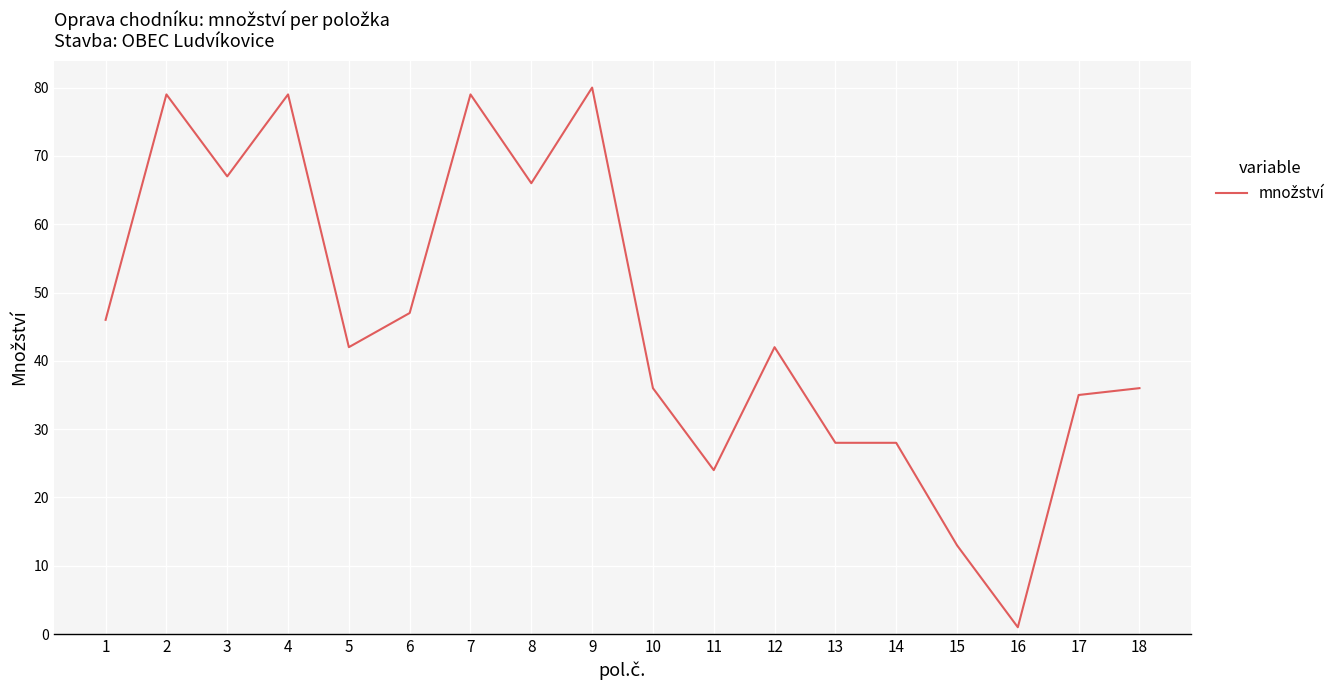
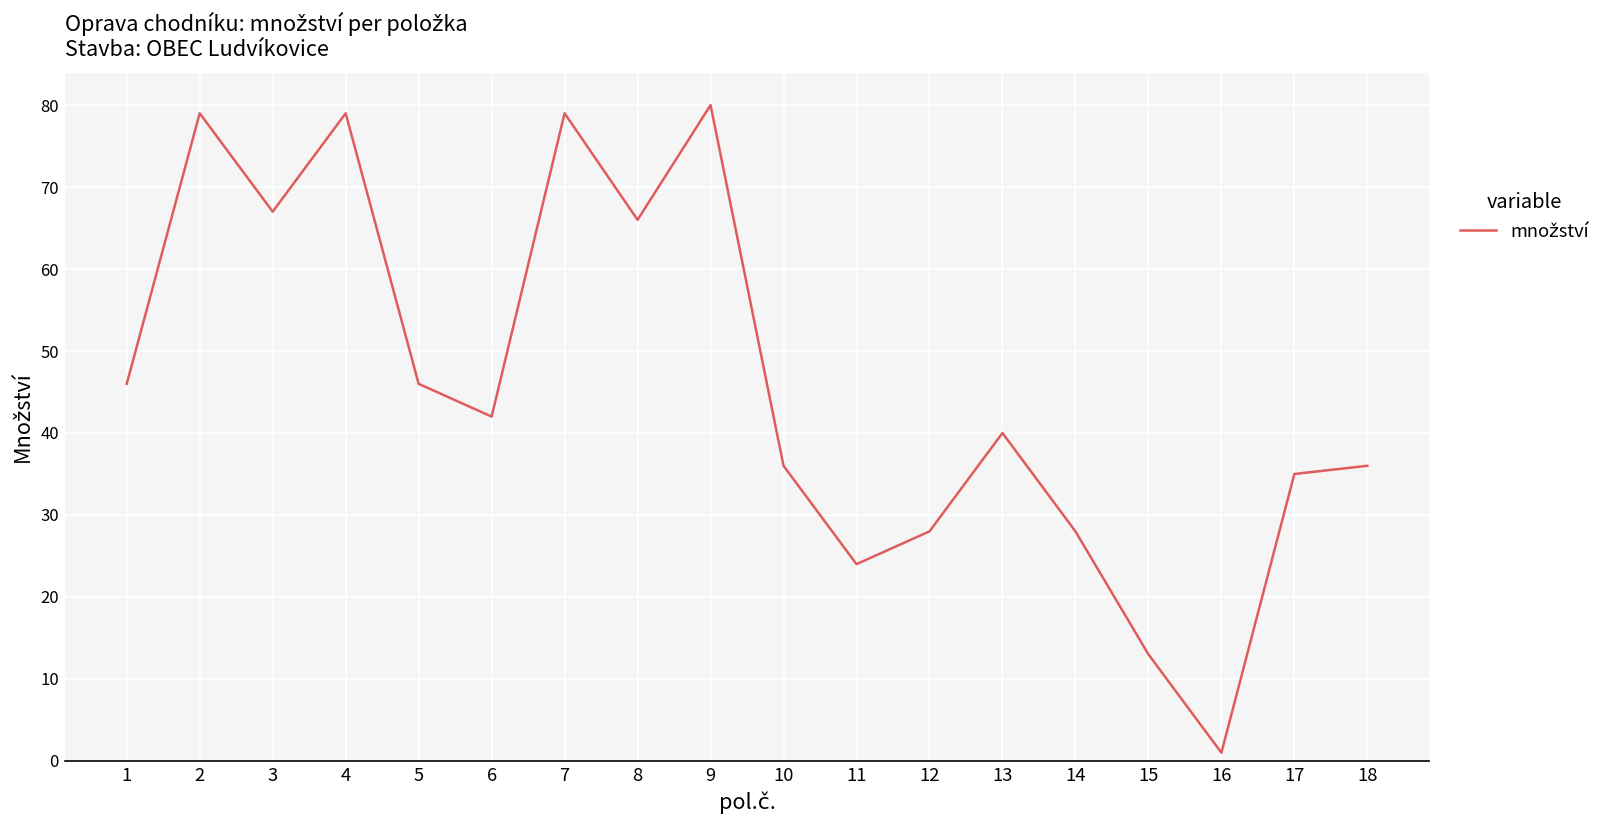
  {
    "1": 46,
    "2": 79,
    "3": 67,
    "4": 79,
-   "5": 42,
-   "6": 47,
+   "5": 46,
+   "6": 42,
    "7": 79,
    "8": 66,
    "9": 80,
    "10": 36,
    "11": 24,
-   "12": 42,
-   "13": 28,
+   "12": 28,
+   "13": 40,
    "14": 28,
    "15": 13,
    "16": 1,
    "17": 35,
    "18": 36
  }
